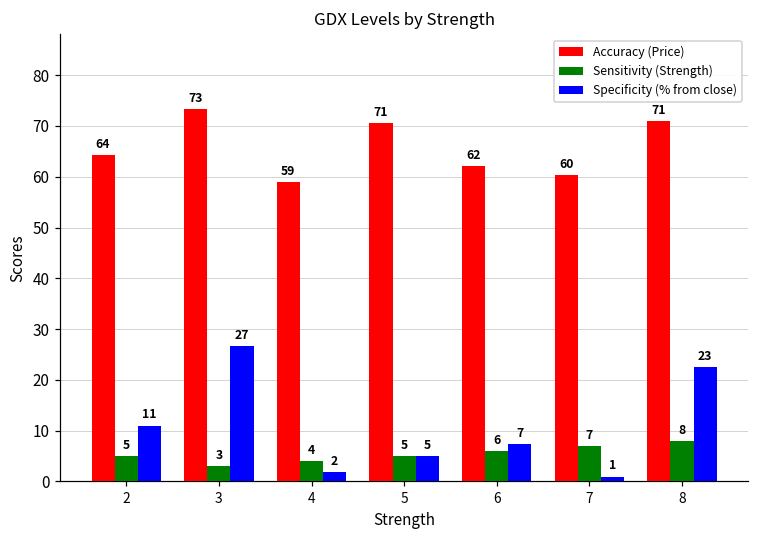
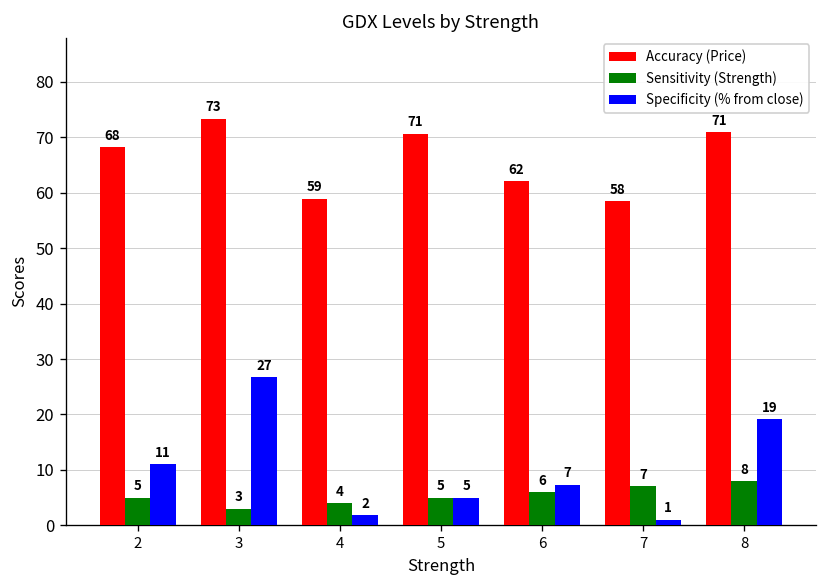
  {
    "Accuracy (Price)": {
-     "2": 64,
+     "2": 68,
      "3": 73,
      "4": 59,
      "5": 71,
      "6": 62,
-     "7": 60,
+     "7": 58,
      "8": 71
    },
    "Sensitivity (Strength)": {
      "2": 5,
      "3": 3,
      "4": 4,
      "5": 5,
      "6": 6,
      "7": 7,
      "8": 8
    },
    "Specificity (% from close)": {
      "2": 11,
      "3": 27,
      "4": 2,
      "5": 5,
      "6": 7,
      "7": 1,
-     "8": 23
+     "8": 19
    }
  }
